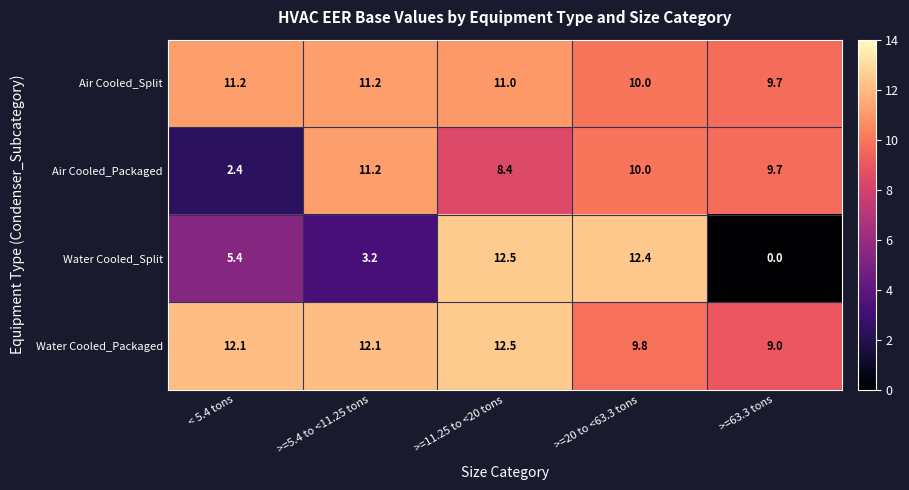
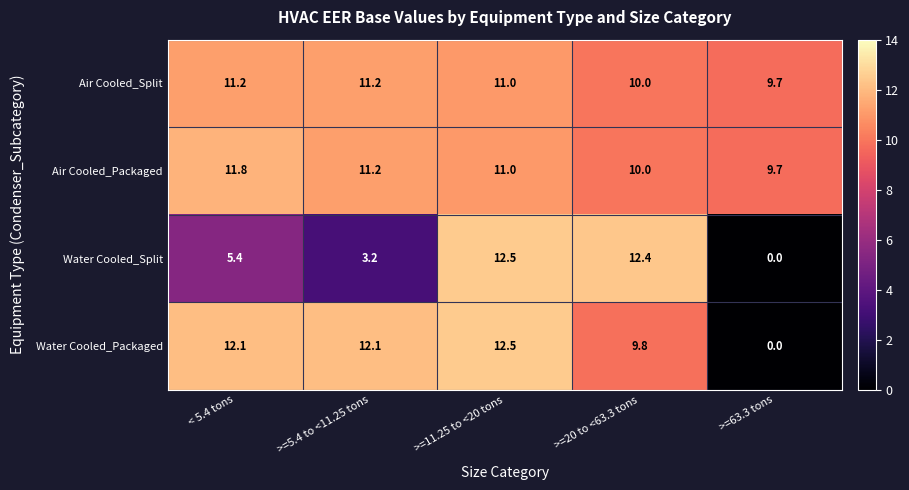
  {
    "Air Cooled_Split": {
      "< 5.4 tons": 11.2,
      ">=5.4 to <11.25 tons": 11.2,
      ">=11.25 to <20 tons": 11.0,
      ">=20 to <63.3 tons": 10.0,
      ">=63.3 tons": 9.7
    },
    "Air Cooled_Packaged": {
-     "< 5.4 tons": 2.4,
+     "< 5.4 tons": 11.8,
      ">=5.4 to <11.25 tons": 11.2,
-     ">=11.25 to <20 tons": 8.4,
+     ">=11.25 to <20 tons": 11.0,
      ">=20 to <63.3 tons": 10.0,
      ">=63.3 tons": 9.7
    },
    "Water Cooled_Split": {
      "< 5.4 tons": 5.4,
      ">=5.4 to <11.25 tons": 3.2,
      ">=11.25 to <20 tons": 12.5,
      ">=20 to <63.3 tons": 12.4,
      ">=63.3 tons": 0.0
    },
    "Water Cooled_Packaged": {
      "< 5.4 tons": 12.1,
      ">=5.4 to <11.25 tons": 12.1,
      ">=11.25 to <20 tons": 12.5,
      ">=20 to <63.3 tons": 9.8,
-     ">=63.3 tons": 9.0
+     ">=63.3 tons": 0.0
    }
  }
